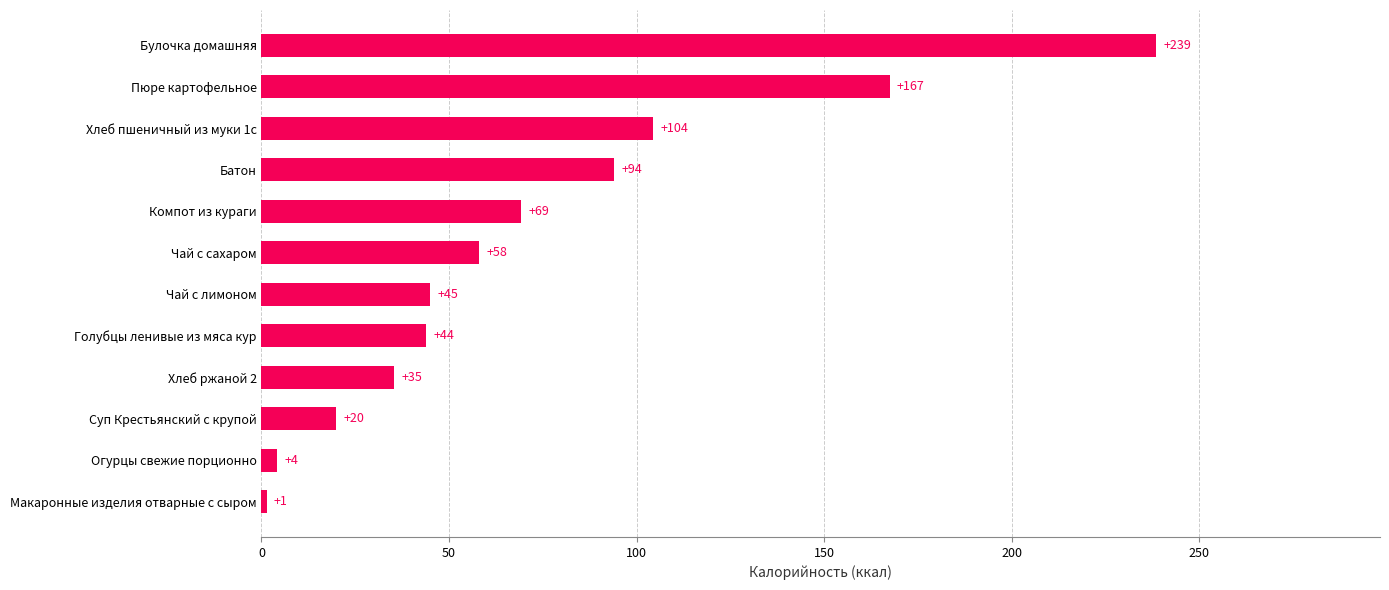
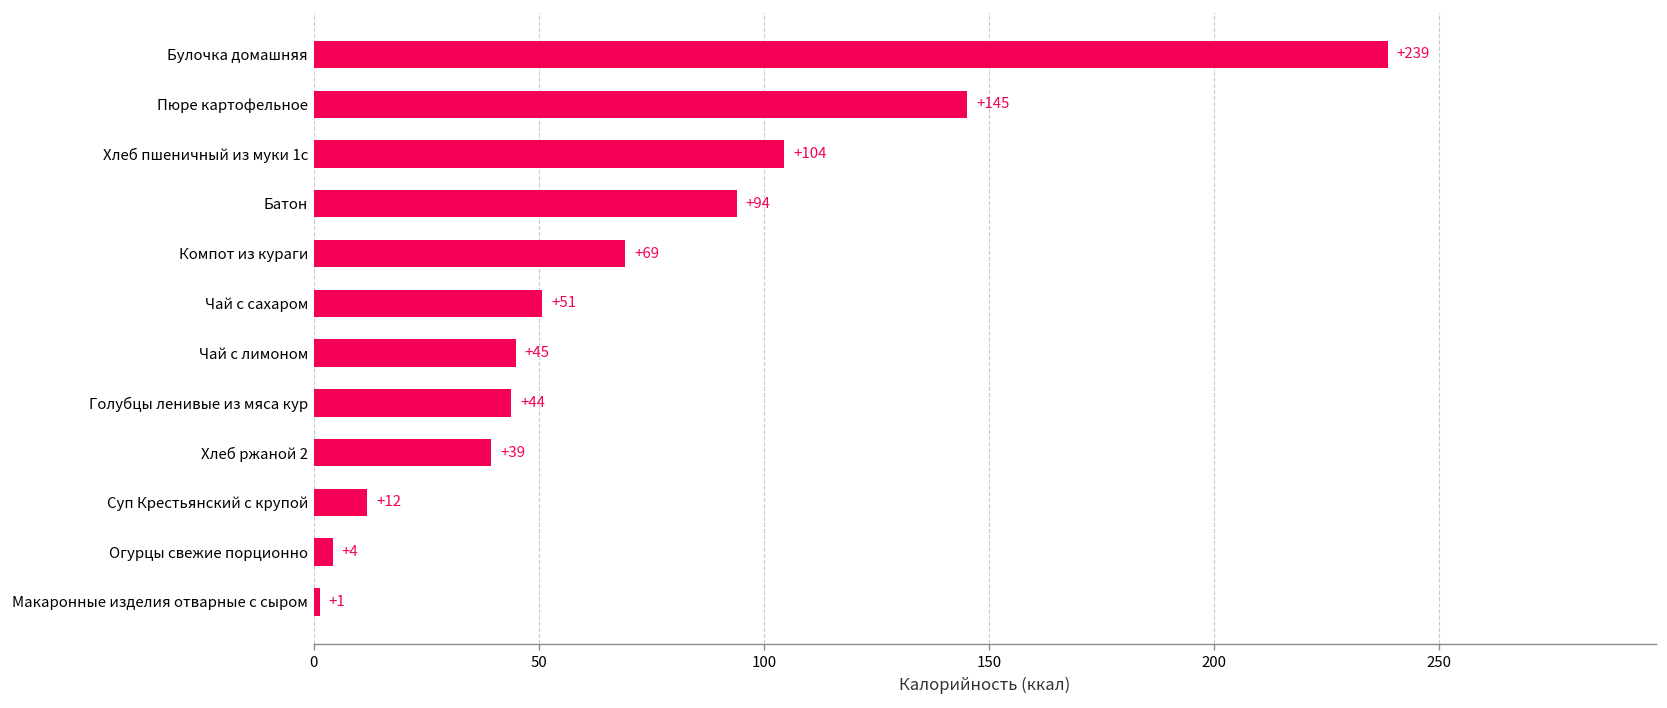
  {
    "Булочка домашняя": "+239",
-   "Пюре картофельное": "+167",
+   "Пюре картофельное": "+145",
    "Хлеб пшеничный из муки 1с": "+104",
    "Батон": "+94",
    "Компот из кураги": "+69",
-   "Чай с сахаром": "+58",
+   "Чай с сахаром": "+51",
    "Чай с лимоном": "+45",
    "Голубцы ленивые из мяса кур": "+44",
-   "Хлеб ржаной 2": "+35",
-   "Суп Крестьянский с крупой": "+20",
+   "Хлеб ржаной 2": "+39",
+   "Суп Крестьянский с крупой": "+12",
    "Огурцы свежие порционно": "+4",
    "Макаронные изделия отварные с сыром": "+1"
  }
